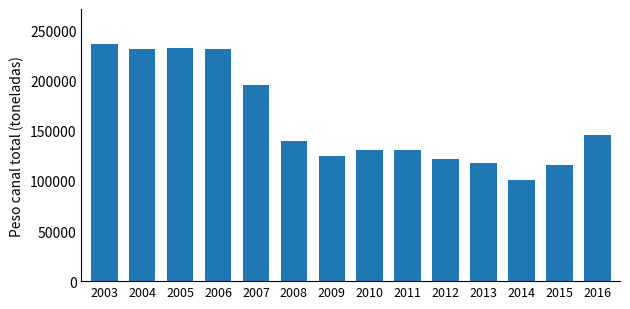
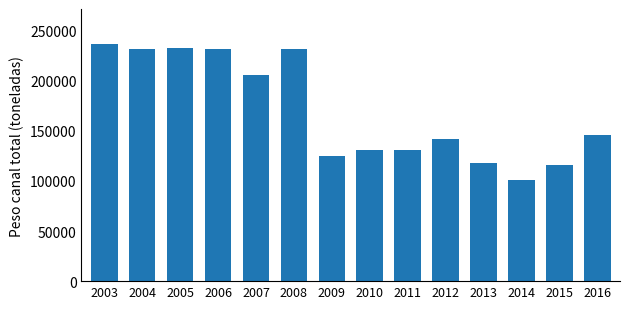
  {
    "2003": 236000,
    "2004": 231000,
    "2005": 232000,
    "2006": 232000,
-   "2007": 196000,
-   "2008": 140000,
+   "2007": 206000,
+   "2008": 232000,
    "2009": 124000,
    "2010": 131000,
    "2011": 131000,
-   "2012": 122000,
+   "2012": 142000,
    "2013": 118000,
    "2014": 101000,
    "2015": 116000,
    "2016": 146000
  }
